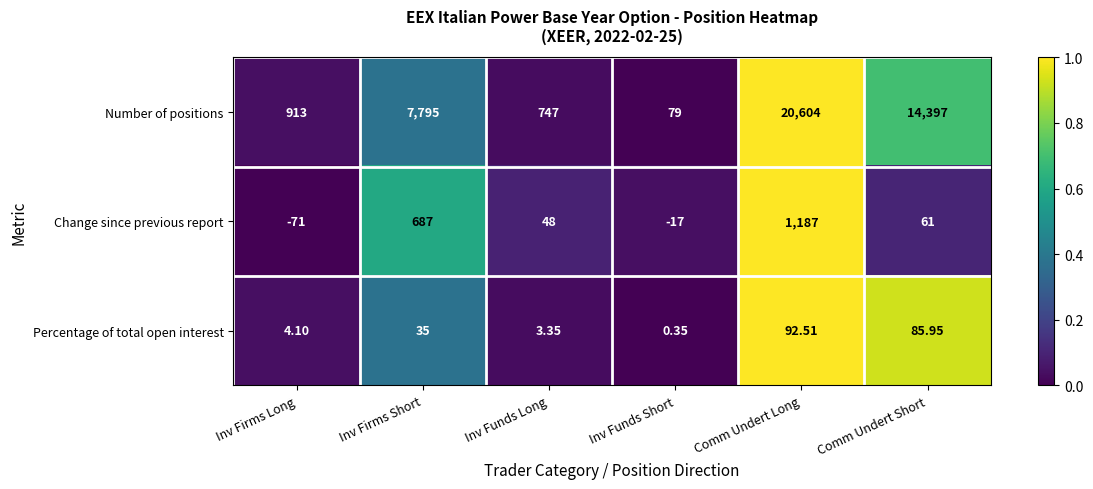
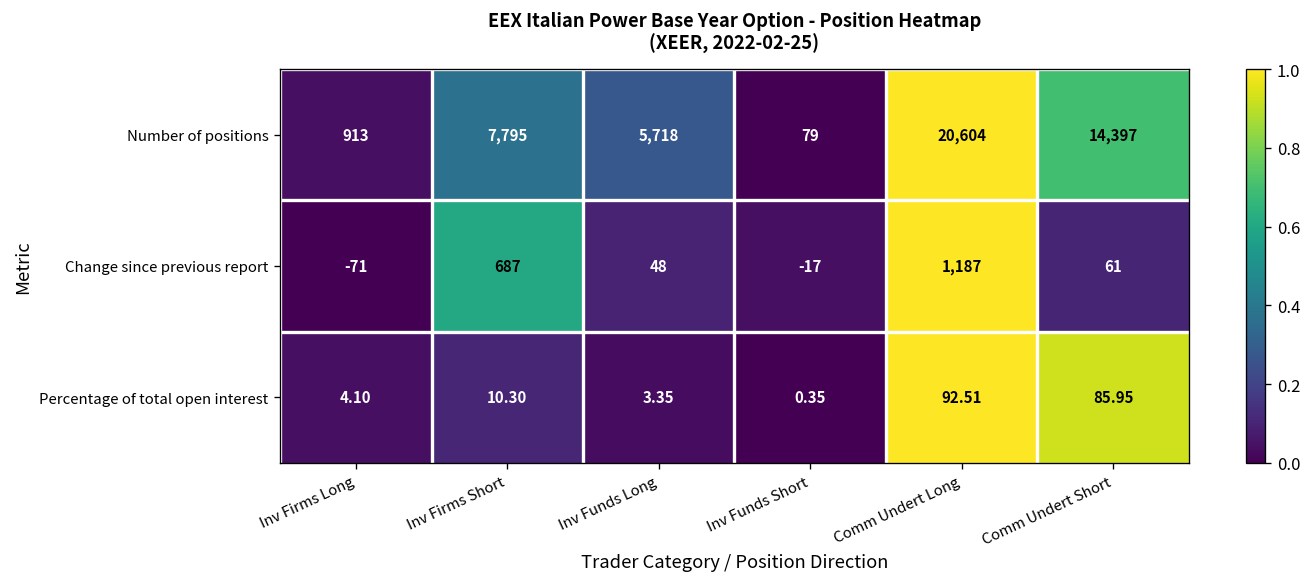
  {
    "Number of positions": {
      "Inv Firms Long": "913",
      "Inv Firms Short": "7,795",
-     "Inv Funds Long": "747",
+     "Inv Funds Long": "5,718",
      "Inv Funds Short": "79",
      "Comm Undert Long": "20,604",
      "Comm Undert Short": "14,397"
    },
    "Change since previous report": {
      "Inv Firms Long": "-71",
      "Inv Firms Short": "687",
      "Inv Funds Long": "48",
      "Inv Funds Short": "-17",
      "Comm Undert Long": "1,187",
      "Comm Undert Short": "61"
    },
    "Percentage of total open interest": {
      "Inv Firms Long": "4.10",
-     "Inv Firms Short": "35",
+     "Inv Firms Short": "10.30",
      "Inv Funds Long": "3.35",
      "Inv Funds Short": "0.35",
      "Comm Undert Long": "92.51",
      "Comm Undert Short": "85.95"
    }
  }
